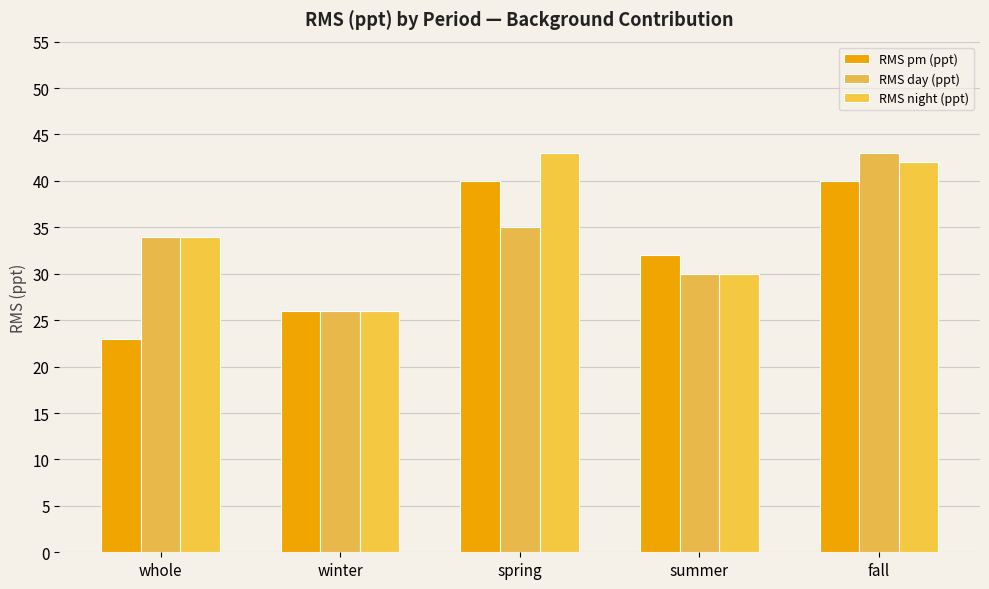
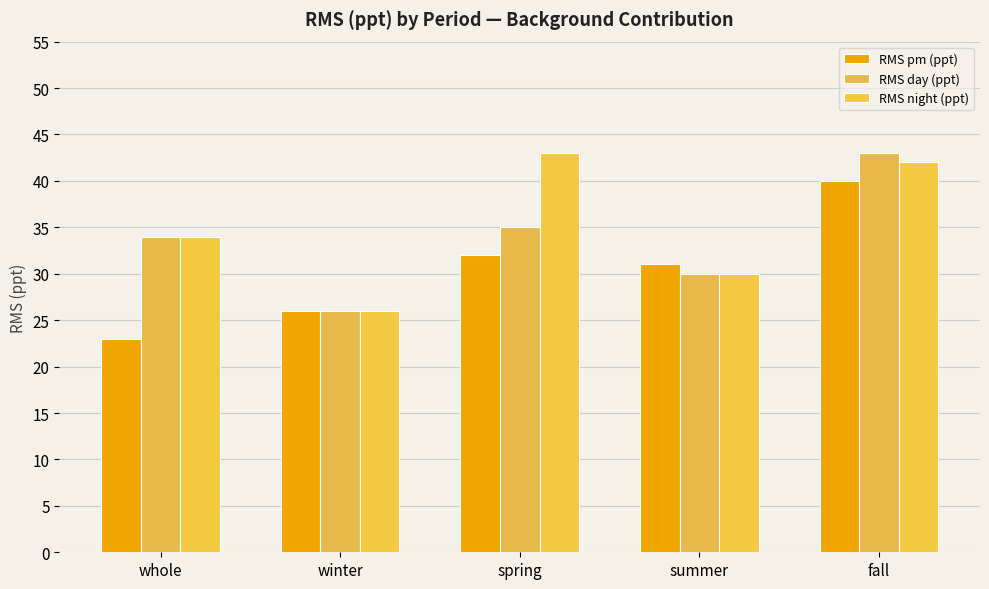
  {
    "RMS pm (ppt)": {
      "whole": 23,
      "winter": 26,
-     "spring": 40,
-     "summer": 32,
+     "spring": 32,
+     "summer": 31,
      "fall": 40
    }
  }
